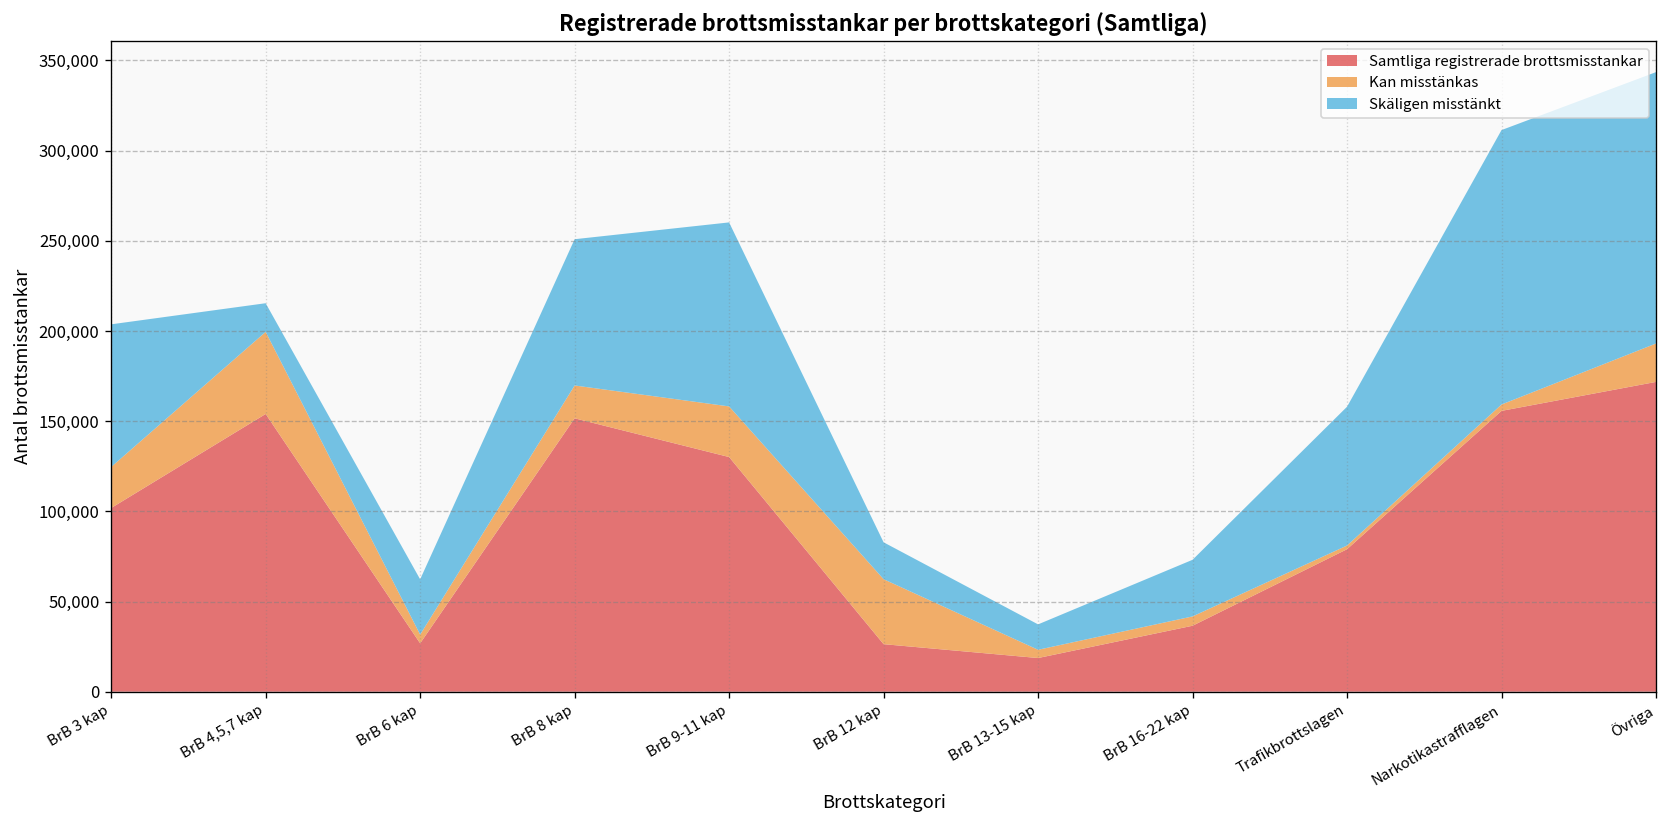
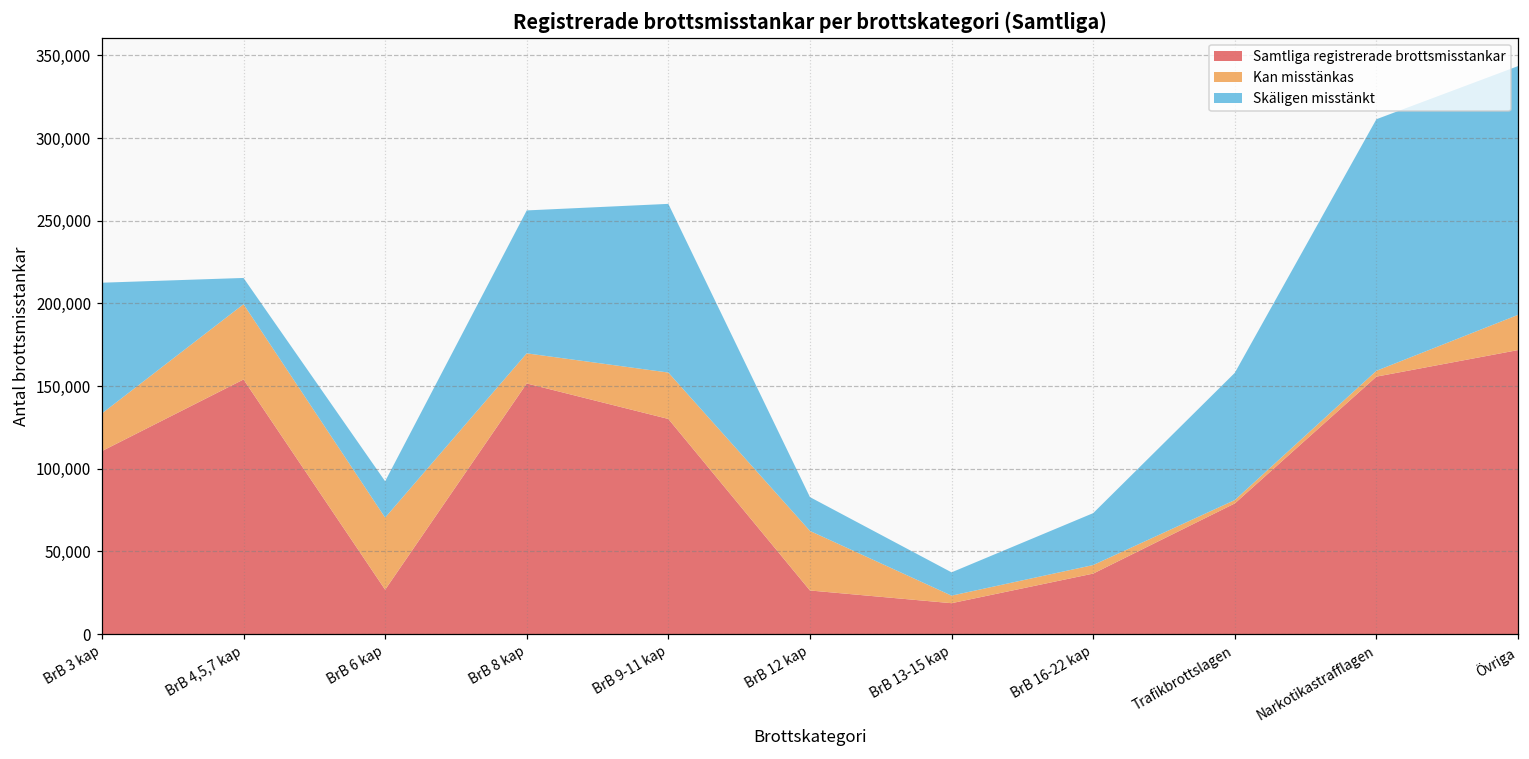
  {
    "Samtliga registrerade brottsmisstankar": {
-     "BrB 3 kap": "102,000",
+     "BrB 3 kap": "111,000",
      "BrB 4,5,7 kap": "154,000",
      "BrB 6 kap": "27,000",
      "BrB 8 kap": "152,000",
      "BrB 9-11 kap": "130,000",
      "BrB 12 kap": "26,000",
      "BrB 13-15 kap": "19,000",
      "BrB 16-22 kap": "37,000",
      "Trafikbrottslagen": "79,000",
      "Narkotikastrafflagen": "156,000",
      "Övriga": "172,000"
    },
    "Kan misstänkas": {
      "BrB 3 kap": "23,000",
      "BrB 4,5,7 kap": "46,000",
-     "BrB 6 kap": "5,000",
+     "BrB 6 kap": "44,000",
      "BrB 8 kap": "18,000",
      "BrB 9-11 kap": "28,000",
      "BrB 12 kap": "36,000",
      "BrB 13-15 kap": "5,000",
      "BrB 16-22 kap": "5,000",
      "Trafikbrottslagen": "2,000",
      "Narkotikastrafflagen": "4,000",
      "Övriga": "21,000"
    },
    "Skäligen misstänkt": {
      "BrB 3 kap": "79,000",
      "BrB 4,5,7 kap": "16,000",
-     "BrB 6 kap": "31,000",
-     "BrB 8 kap": "81,000",
+     "BrB 6 kap": "22,000",
+     "BrB 8 kap": "86,000",
      "BrB 9-11 kap": "102,000",
      "BrB 12 kap": "20,000",
      "BrB 13-15 kap": "14,000",
      "BrB 16-22 kap": "31,000",
      "Trafikbrottslagen": "77,000",
      "Narkotikastrafflagen": "152,000",
      "Övriga": "150,000"
    }
  }
